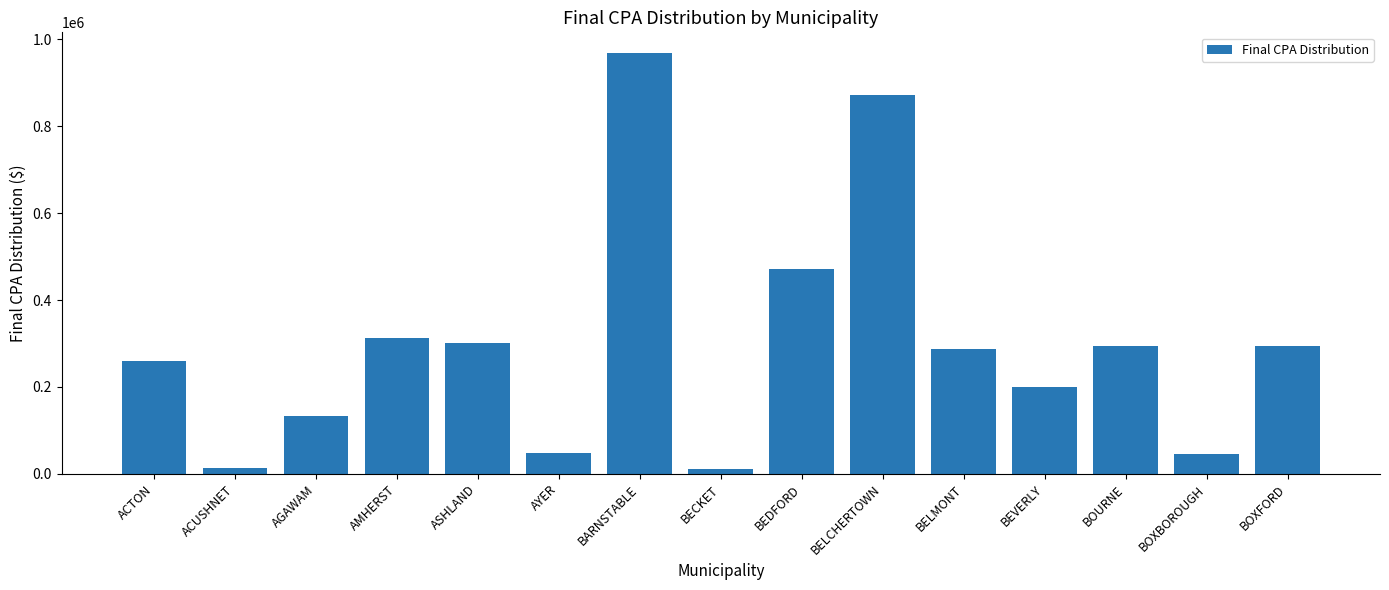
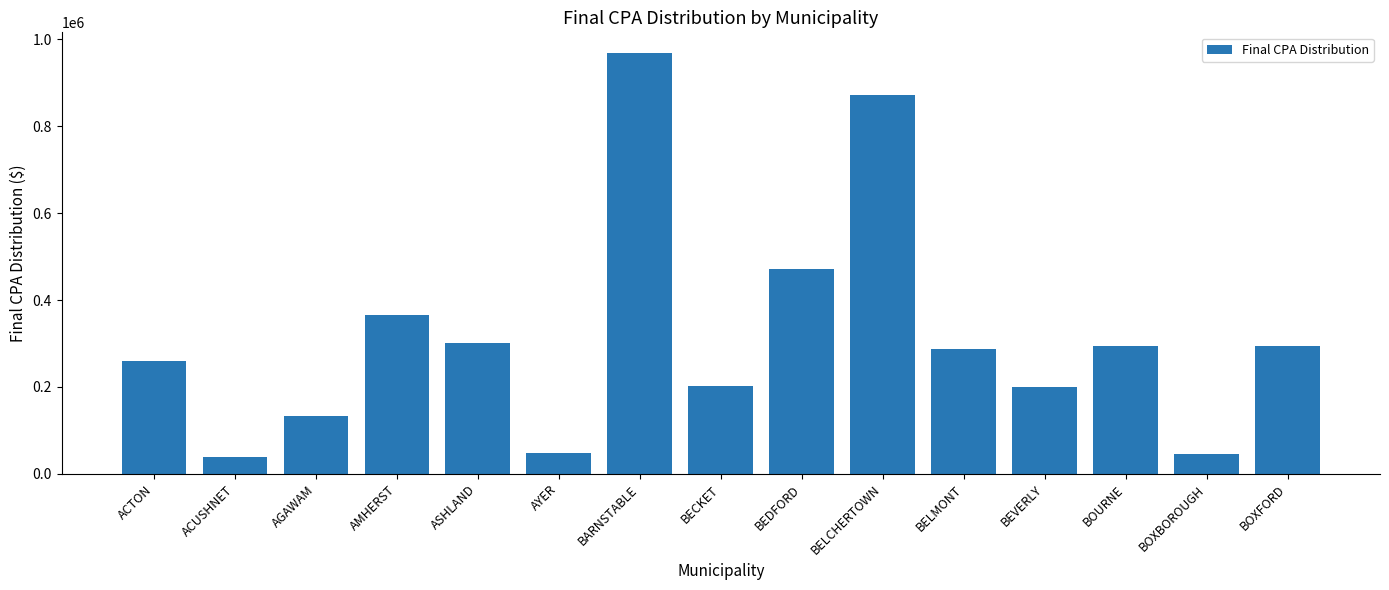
  {
    "ACTON": 260000,
-   "ACUSHNET": 10000,
+   "ACUSHNET": 40000,
    "AGAWAM": 130000,
-   "AMHERST": 310000,
+   "AMHERST": 370000,
    "ASHLAND": 300000,
    "AYER": 50000,
    "BARNSTABLE": 970000,
-   "BECKET": 10000,
+   "BECKET": 200000,
    "BEDFORD": 470000,
    "BELCHERTOWN": 870000,
    "BELMONT": 290000,
    "BEVERLY": 200000,
    "BOURNE": 290000,
    "BOXBOROUGH": 50000,
    "BOXFORD": 290000
  }
